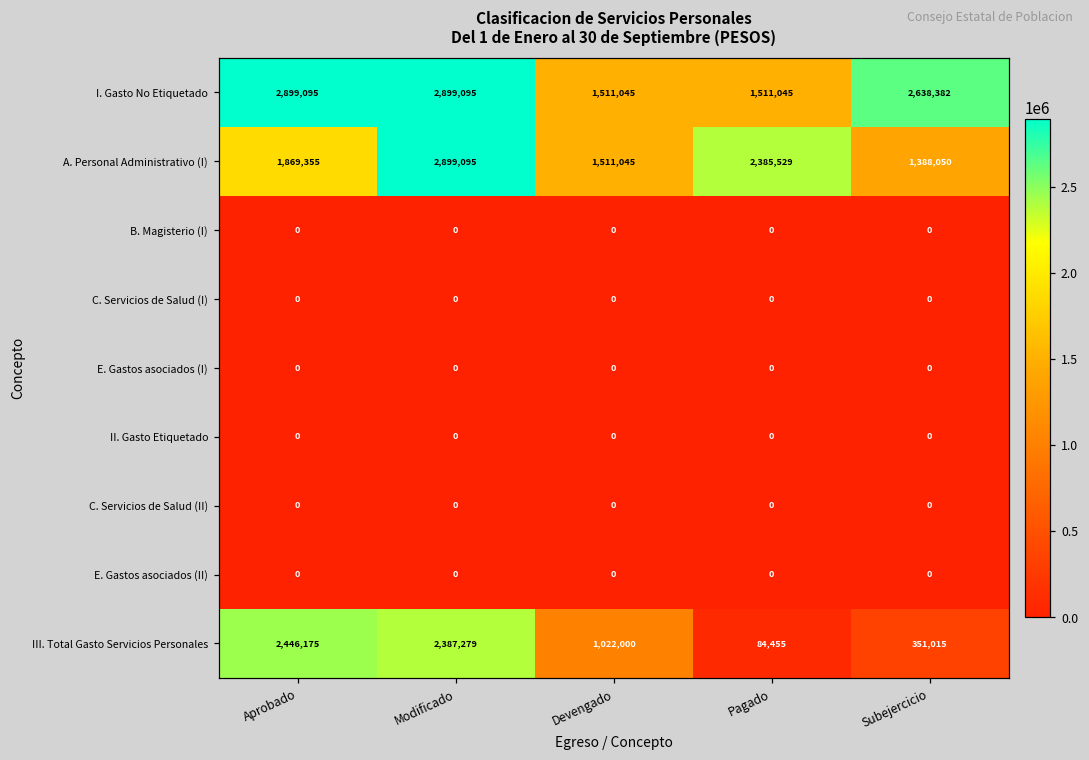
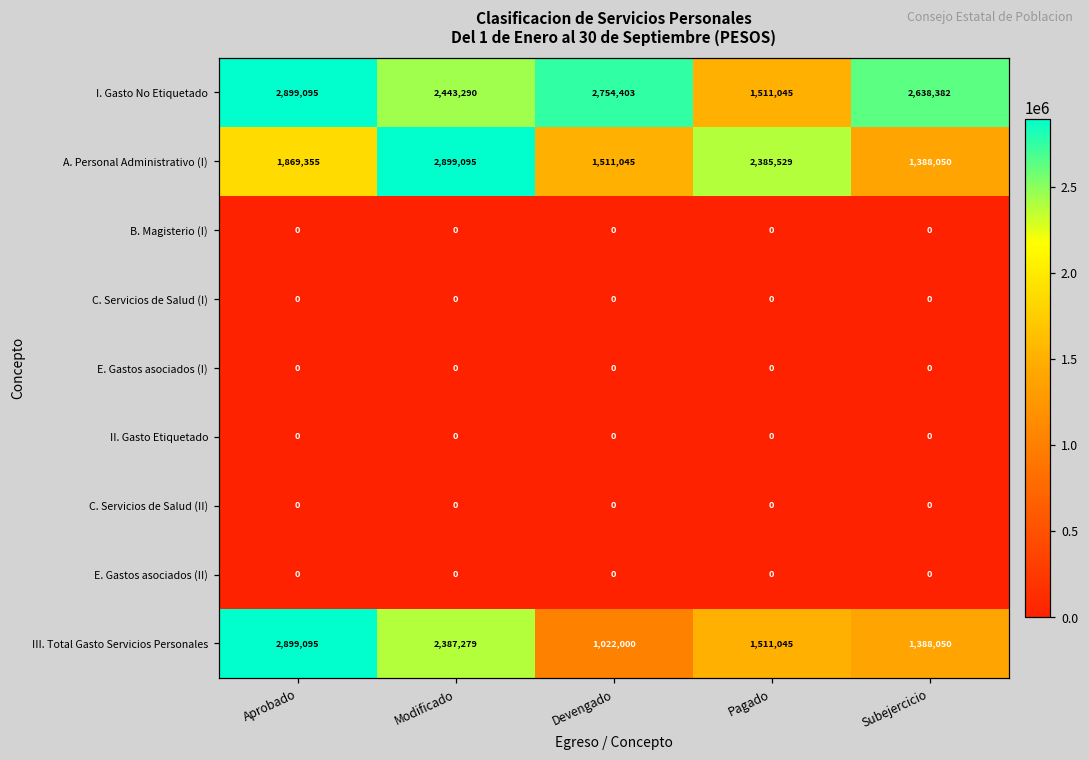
  {
    "I. Gasto No Etiquetado": {
      "Aprobado": "2,899,095",
-     "Modificado": "2,899,095",
-     "Devengado": "1,511,045",
+     "Modificado": "2,443,290",
+     "Devengado": "2,754,403",
      "Pagado": "1,511,045",
      "Subejercicio": "2,638,382"
    },
    "A. Personal Administrativo (I)": {
      "Aprobado": "1,869,355",
      "Modificado": "2,899,095",
      "Devengado": "1,511,045",
      "Pagado": "2,385,529",
      "Subejercicio": "1,388,050"
    },
    "B. Magisterio (I)": {
      "Aprobado": "0",
      "Modificado": "0",
      "Devengado": "0",
      "Pagado": "0",
      "Subejercicio": "0"
    },
    "C. Servicios de Salud (I)": {
      "Aprobado": "0",
      "Modificado": "0",
      "Devengado": "0",
      "Pagado": "0",
      "Subejercicio": "0"
    },
    "E. Gastos asociados (I)": {
      "Aprobado": "0",
      "Modificado": "0",
      "Devengado": "0",
      "Pagado": "0",
      "Subejercicio": "0"
    },
    "II. Gasto Etiquetado": {
      "Aprobado": "0",
      "Modificado": "0",
      "Devengado": "0",
      "Pagado": "0",
      "Subejercicio": "0"
    },
    "C. Servicios de Salud (II)": {
      "Aprobado": "0",
      "Modificado": "0",
      "Devengado": "0",
      "Pagado": "0",
      "Subejercicio": "0"
    },
    "E. Gastos asociados (II)": {
      "Aprobado": "0",
      "Modificado": "0",
      "Devengado": "0",
      "Pagado": "0",
      "Subejercicio": "0"
    },
    "III. Total Gasto Servicios Personales": {
-     "Aprobado": "2,446,175",
+     "Aprobado": "2,899,095",
      "Modificado": "2,387,279",
      "Devengado": "1,022,000",
-     "Pagado": "84,455",
-     "Subejercicio": "351,015"
+     "Pagado": "1,511,045",
+     "Subejercicio": "1,388,050"
    }
  }
